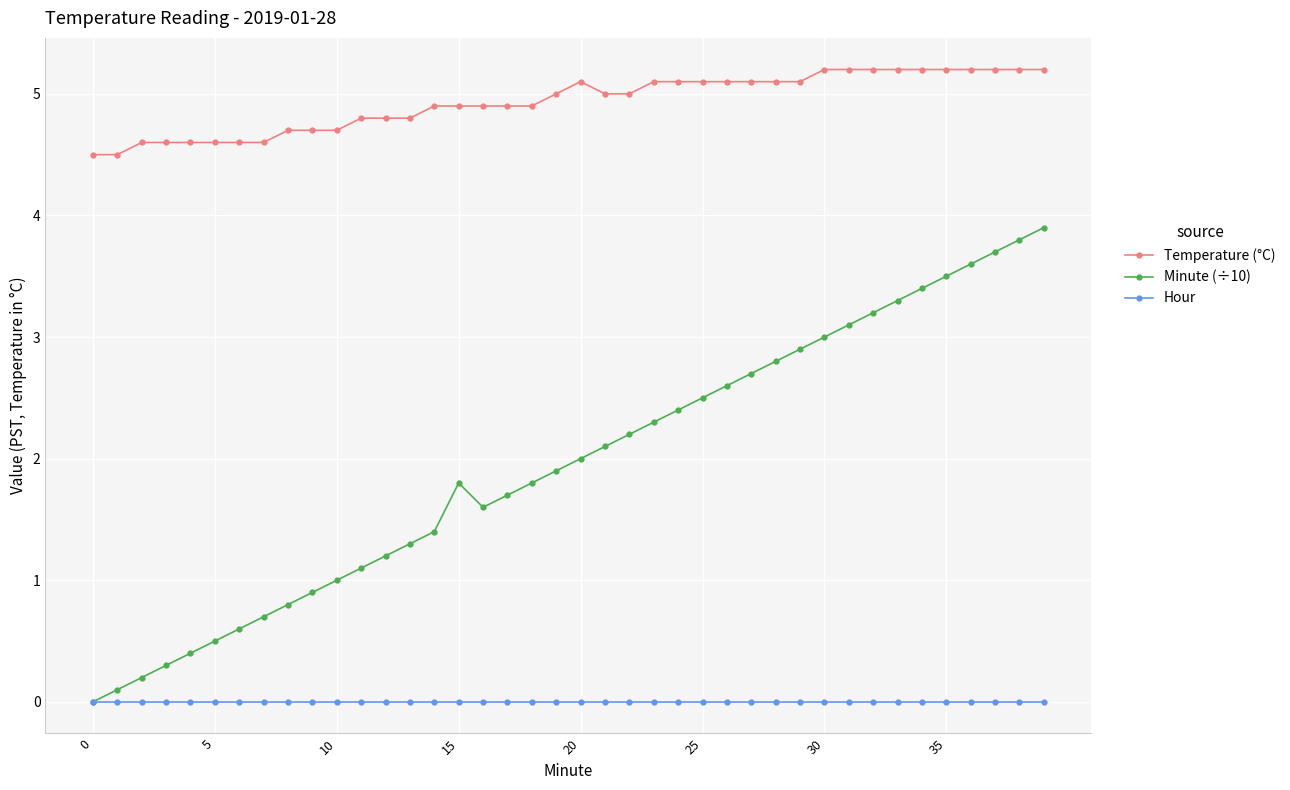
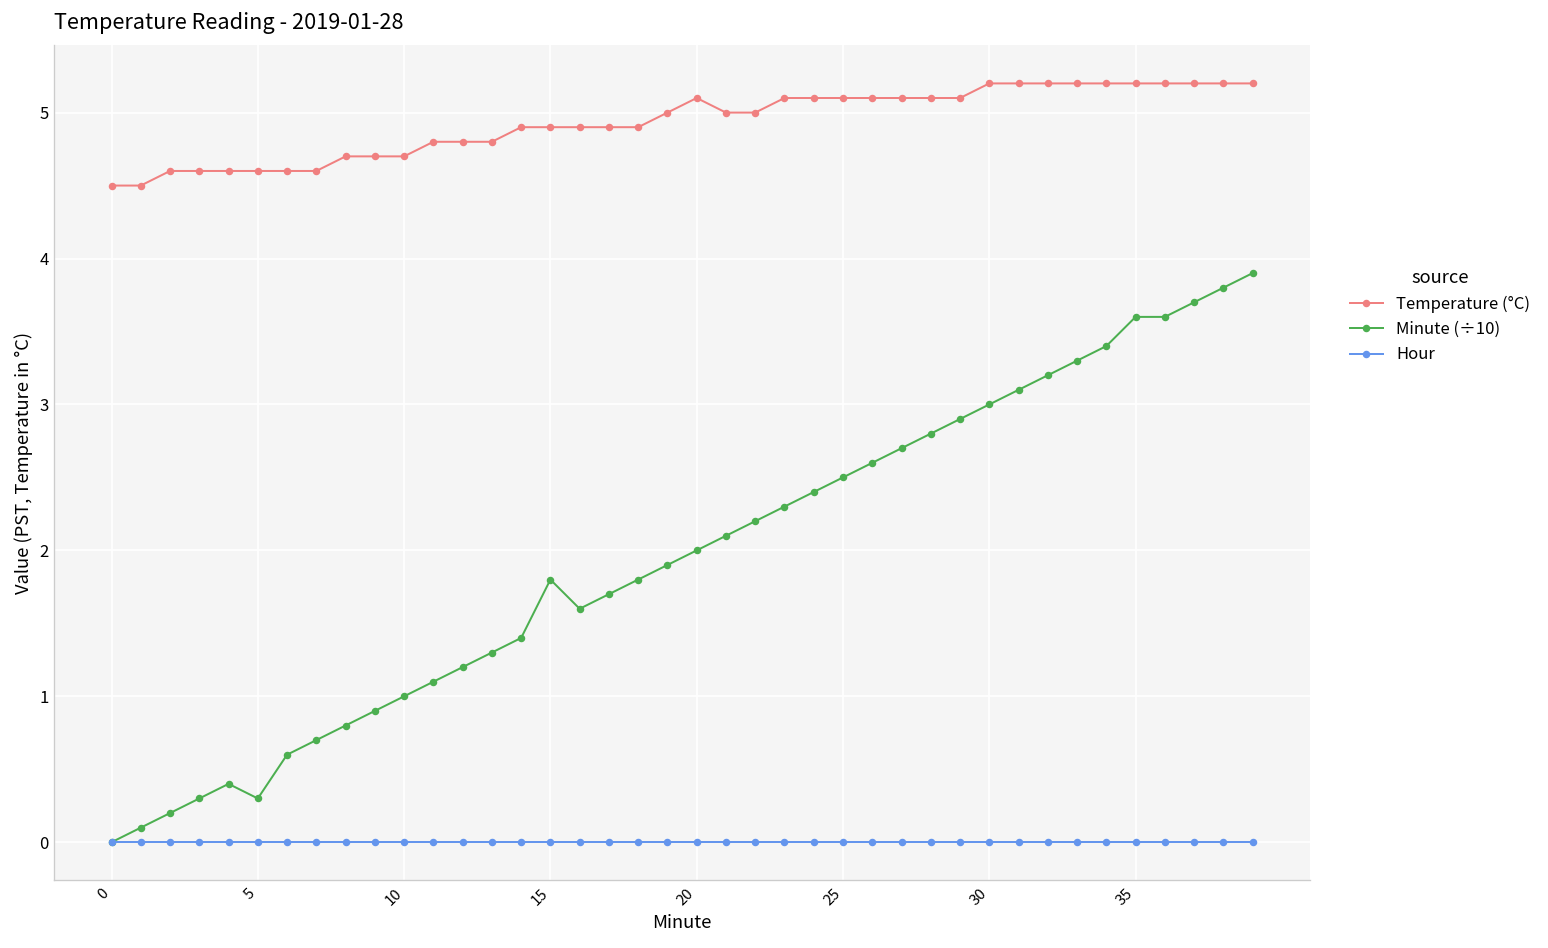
  {
    "Temperature (°C)": {
      "0": 4.50,
      "5": 4.60,
      "10": 4.70,
      "15": 4.90,
      "20": 5.10,
      "25": 5.10,
      "30": 5.20,
      "35": 5.20
    },
    "Minute (÷10)": {
-     "5": 0.50,
+     "5": 0.30,
      "10": 1.00,
      "15": 1.80,
      "20": 2.00,
      "25": 2.50,
      "30": 3.00,
-     "35": 3.50
+     "35": 3.60
    },
    "Hour": {
      "5": 0.00,
      "10": 0.00,
      "15": 0.00,
      "20": 0.00,
      "25": 0.00,
      "30": 0.00,
      "35": 0.00
    }
  }
